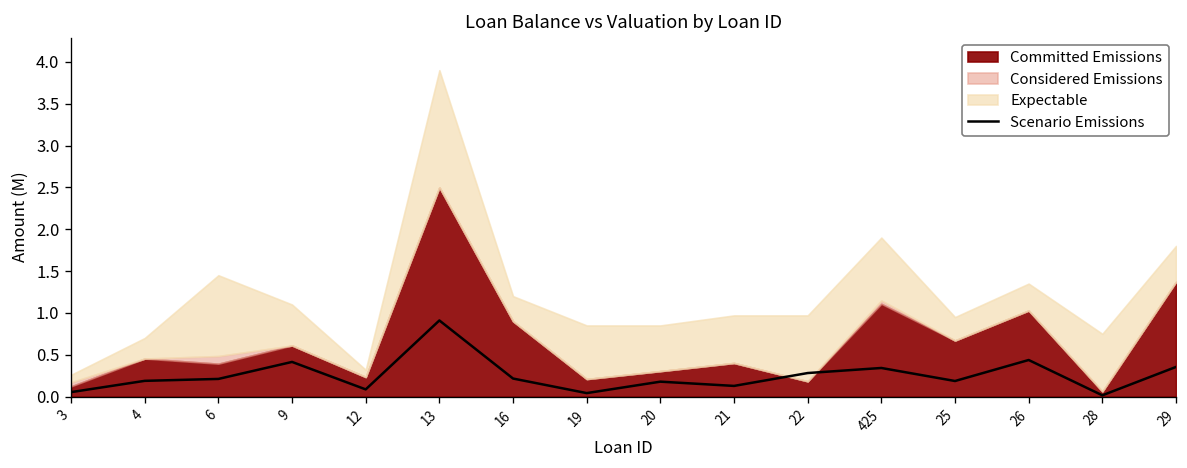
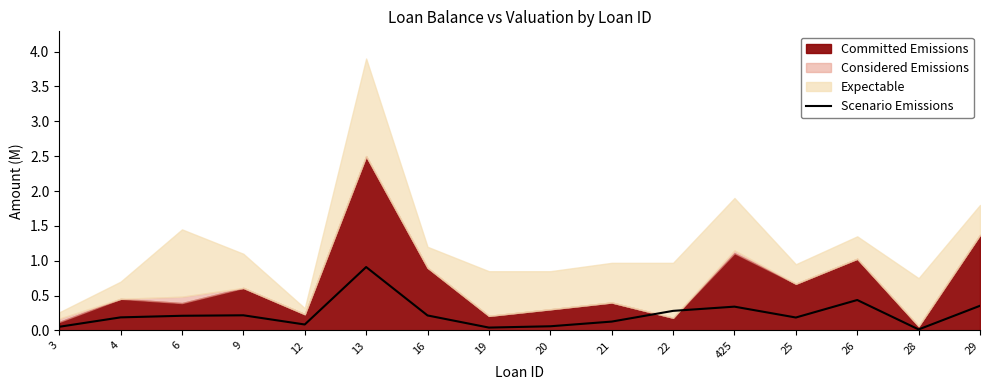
  {
    "Scenario Emissions": {
      "3": 0.1,
      "4": 0.2,
      "6": 0.2,
-     "9": 0.4,
+     "9": 0.2,
      "12": 0.1,
      "13": 0.9,
      "16": 0.2,
      "19": 0.0,
-     "20": 0.2,
+     "20": 0.1,
      "21": 0.1,
      "22": 0.3,
      "425": 0.3,
      "25": 0.2,
      "26": 0.4,
      "28": 0.0,
      "29": 0.4
    },
    "Committed Emissions": {
      "3": 0.1,
      "6": 0.4,
      "425": 1.1
    }
  }
